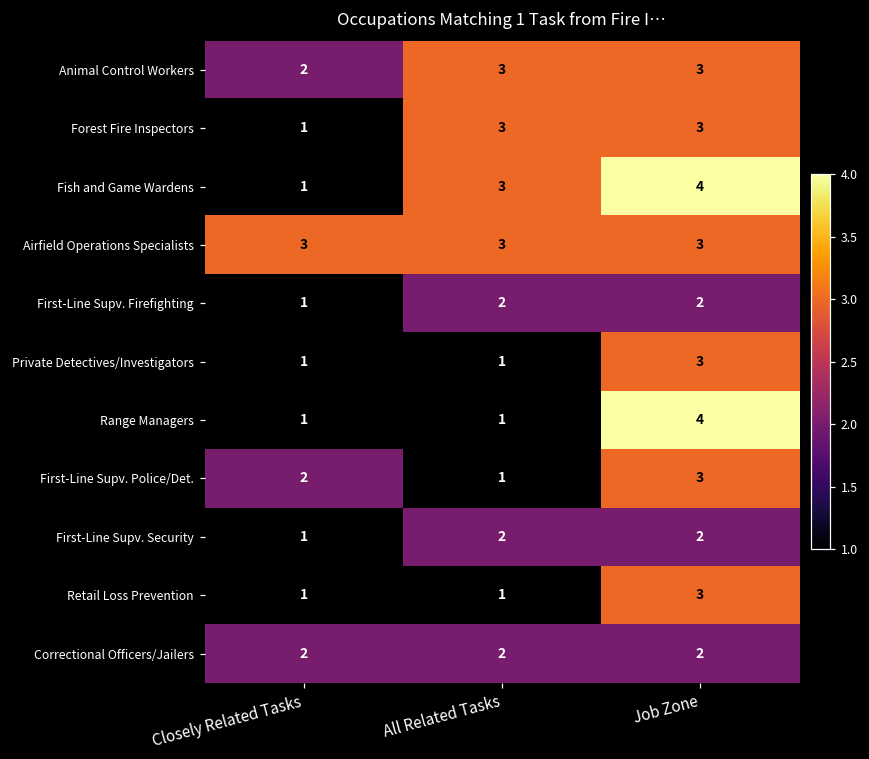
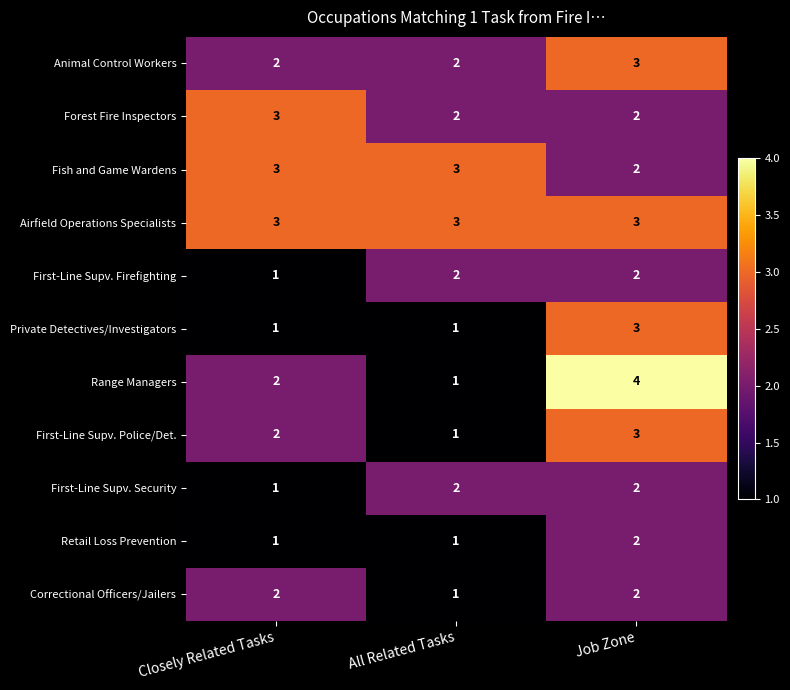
  {
    "Animal Control Workers": {
      "Closely Related Tasks": 2,
-     "All Related Tasks": 3,
+     "All Related Tasks": 2,
      "Job Zone": 3
    },
    "Forest Fire Inspectors": {
-     "Closely Related Tasks": 1,
-     "All Related Tasks": 3,
-     "Job Zone": 3
+     "Closely Related Tasks": 3,
+     "All Related Tasks": 2,
+     "Job Zone": 2
    },
    "Fish and Game Wardens": {
-     "Closely Related Tasks": 1,
+     "Closely Related Tasks": 3,
      "All Related Tasks": 3,
-     "Job Zone": 4
+     "Job Zone": 2
    },
    "Airfield Operations Specialists": {
      "Closely Related Tasks": 3,
      "All Related Tasks": 3,
      "Job Zone": 3
    },
    "First-Line Supv. Firefighting": {
      "Closely Related Tasks": 1,
      "All Related Tasks": 2,
      "Job Zone": 2
    },
    "Private Detectives/Investigators": {
      "Closely Related Tasks": 1,
      "All Related Tasks": 1,
      "Job Zone": 3
    },
    "Range Managers": {
-     "Closely Related Tasks": 1,
+     "Closely Related Tasks": 2,
      "All Related Tasks": 1,
      "Job Zone": 4
    },
    "First-Line Supv. Police/Det.": {
      "Closely Related Tasks": 2,
      "All Related Tasks": 1,
      "Job Zone": 3
    },
    "First-Line Supv. Security": {
      "Closely Related Tasks": 1,
      "All Related Tasks": 2,
      "Job Zone": 2
    },
    "Retail Loss Prevention": {
      "Closely Related Tasks": 1,
      "All Related Tasks": 1,
-     "Job Zone": 3
+     "Job Zone": 2
    },
    "Correctional Officers/Jailers": {
      "Closely Related Tasks": 2,
-     "All Related Tasks": 2,
+     "All Related Tasks": 1,
      "Job Zone": 2
    }
  }
